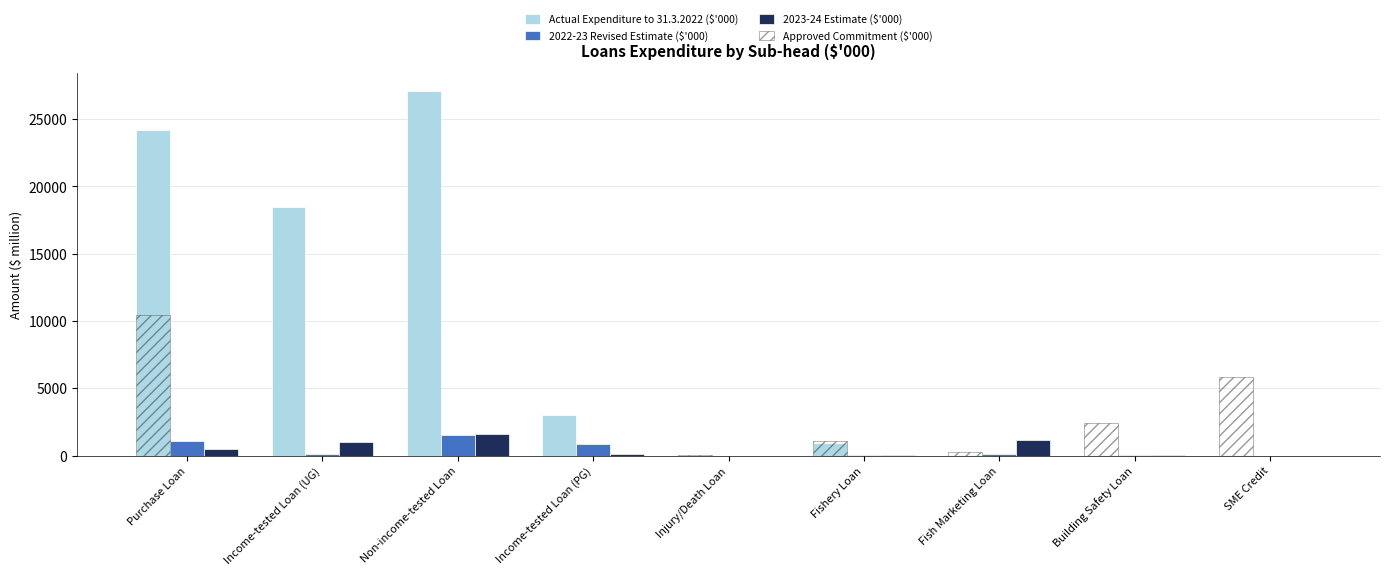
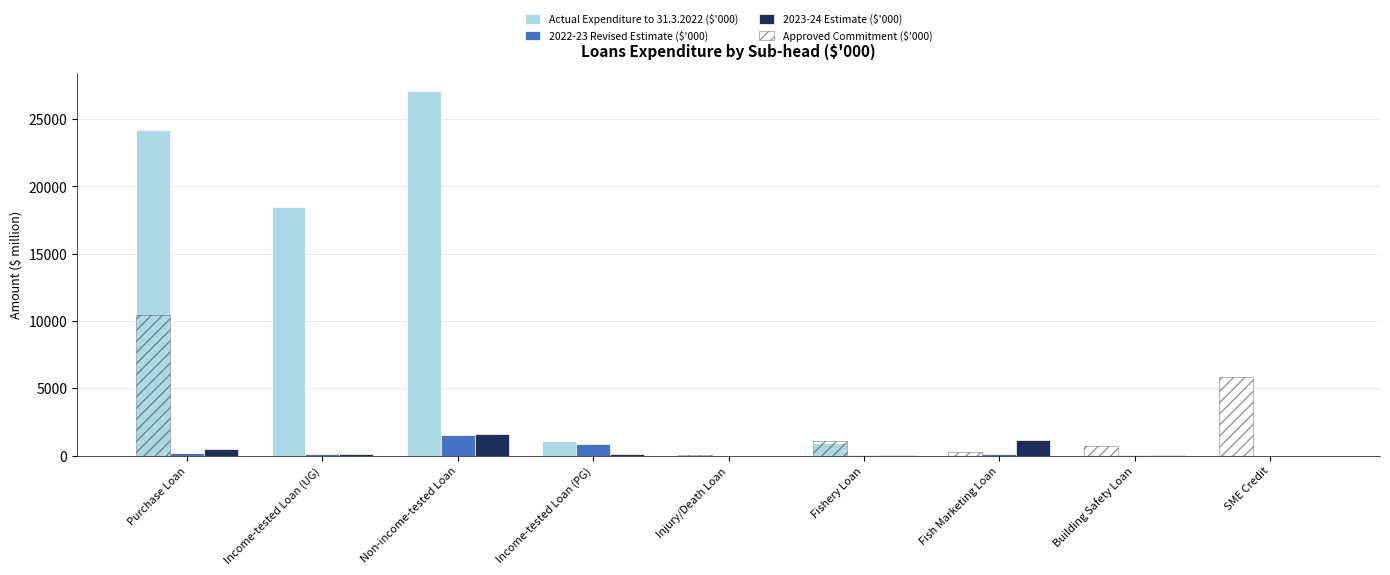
  {
    "Actual Expenditure to 31.3.2022 ($'000)": {
      "Purchase Loan": 24200,
      "Income-tested Loan (UG)": 18500,
      "Non-income-tested Loan": 27100,
-     "Income-tested Loan (PG)": 3000
+     "Income-tested Loan (PG)": 1100
    },
    "2022-23 Revised Estimate ($'000)": {
-     "Purchase Loan": 1100,
+     "Purchase Loan": 200,
      "Non-income-tested Loan": 1600,
      "Income-tested Loan (PG)": 900
    },
    "2023-24 Estimate ($'000)": {
      "Purchase Loan": 500,
-     "Income-tested Loan (UG)": 1000,
+     "Income-tested Loan (UG)": 100,
      "Non-income-tested Loan": 1600,
      "Fish Marketing Loan": 1200
    },
    "Approved Commitment ($'000)": {
      "Income-tested Loan (UG)": 0,
      "Non-income-tested Loan": 0,
      "Income-tested Loan (PG)": 0,
      "Fishery Loan": 1100,
      "Fish Marketing Loan": 300,
-     "Building Safety Loan": 2400,
+     "Building Safety Loan": 700,
      "SME Credit": 5900
    }
  }
